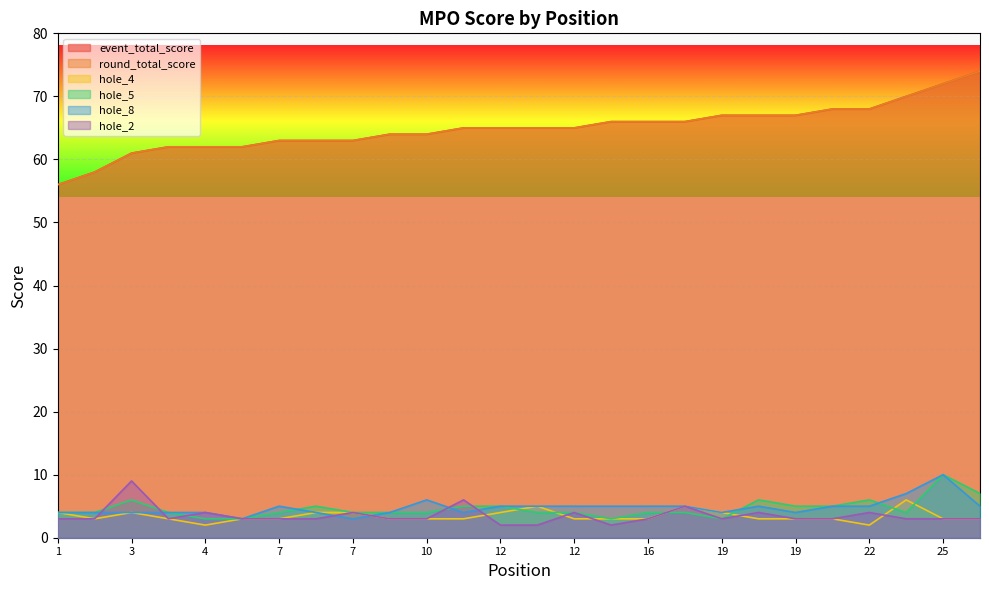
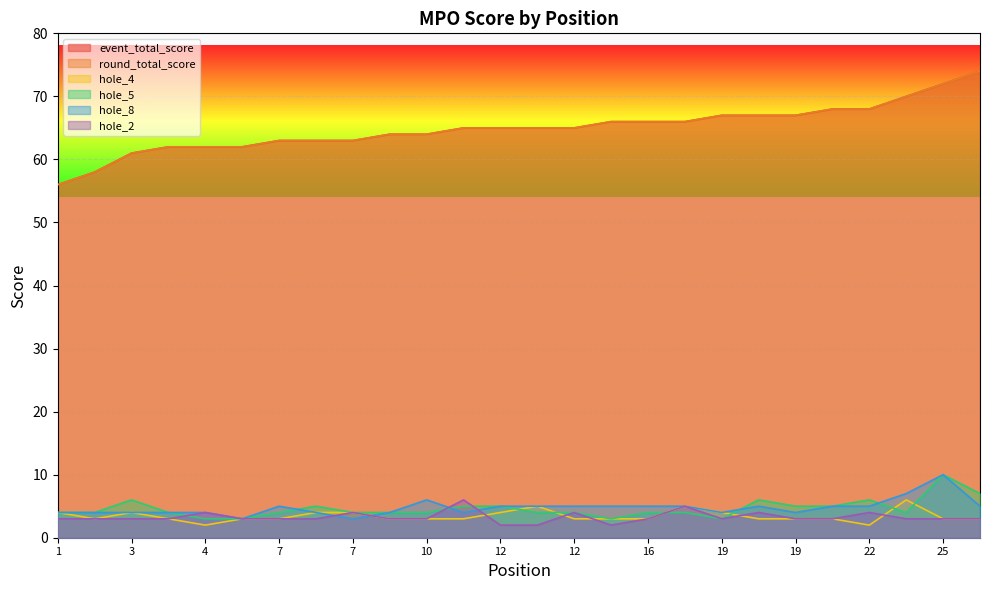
  {
    "hole_5": {
      "3": 6
    },
    "hole_2": {
      "1": 3,
-     "3": 9
+     "3": 3
    }
  }
